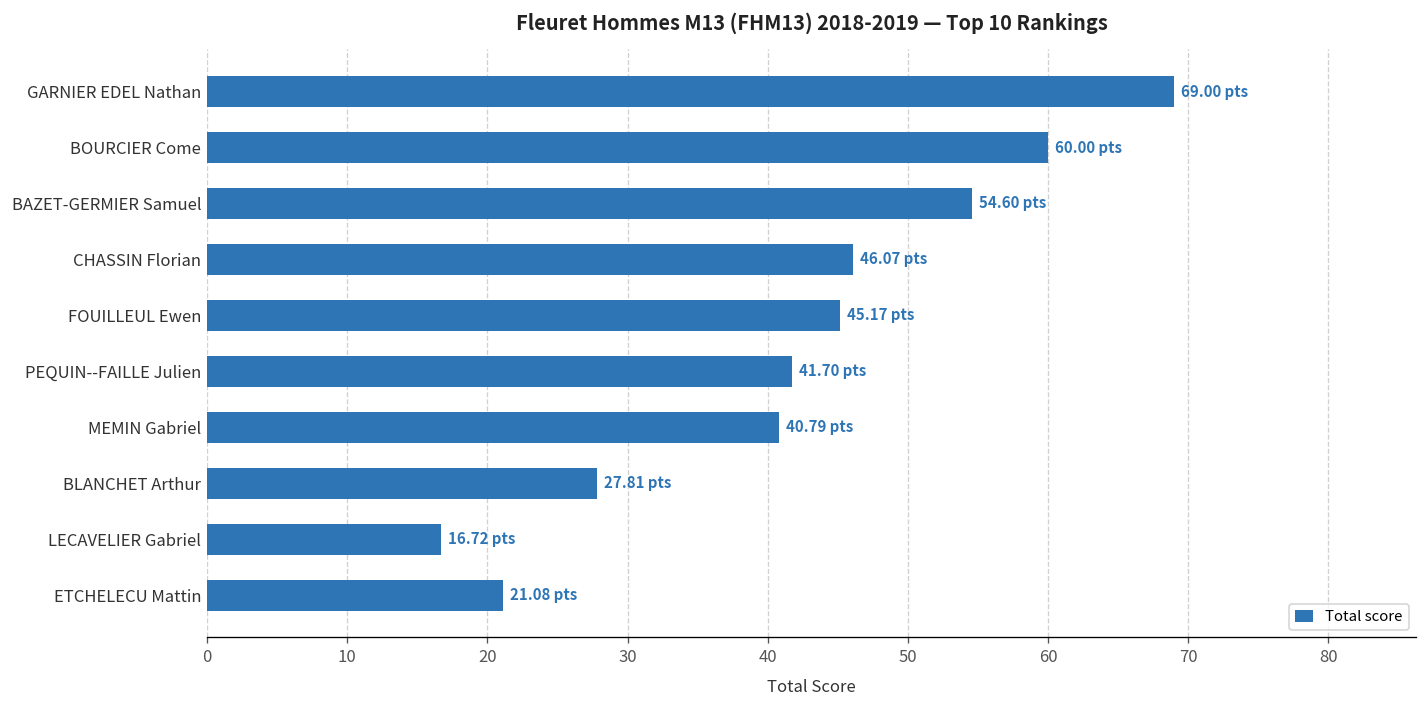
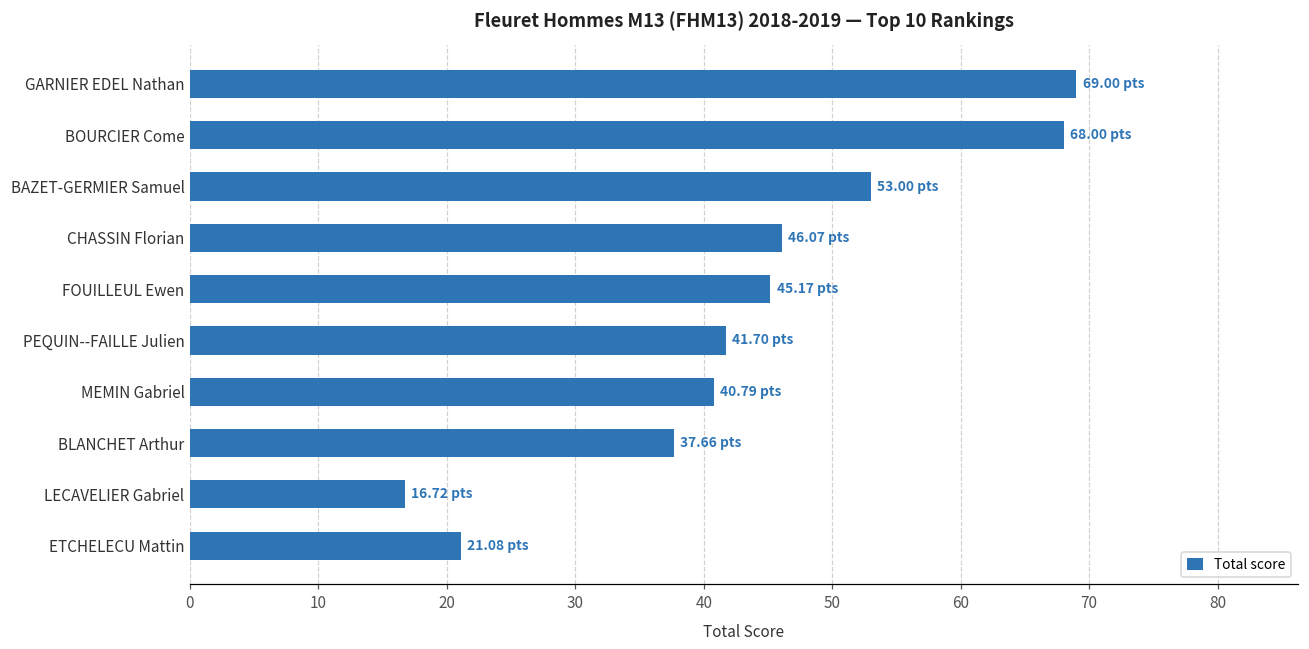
  {
    "GARNIER EDEL Nathan": 69.00,
-   "BOURCIER Come": 60.00,
-   "BAZET-GERMIER Samuel": 54.60,
+   "BOURCIER Come": 68.00,
+   "BAZET-GERMIER Samuel": 53.00,
    "CHASSIN Florian": 46.07,
    "FOUILLEUL Ewen": 45.17,
    "PEQUIN--FAILLE Julien": 41.70,
    "MEMIN Gabriel": 40.79,
-   "BLANCHET Arthur": 27.81,
+   "BLANCHET Arthur": 37.66,
    "LECAVELIER Gabriel": 16.72,
    "ETCHELECU Mattin": 21.08
  }
